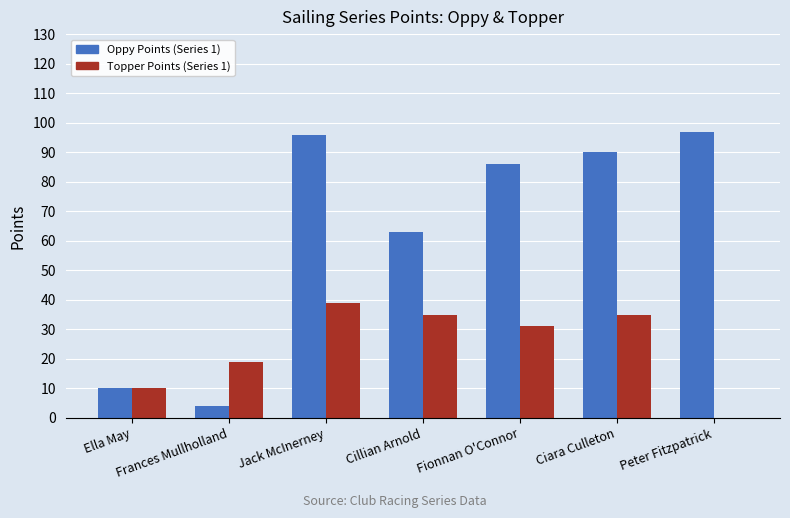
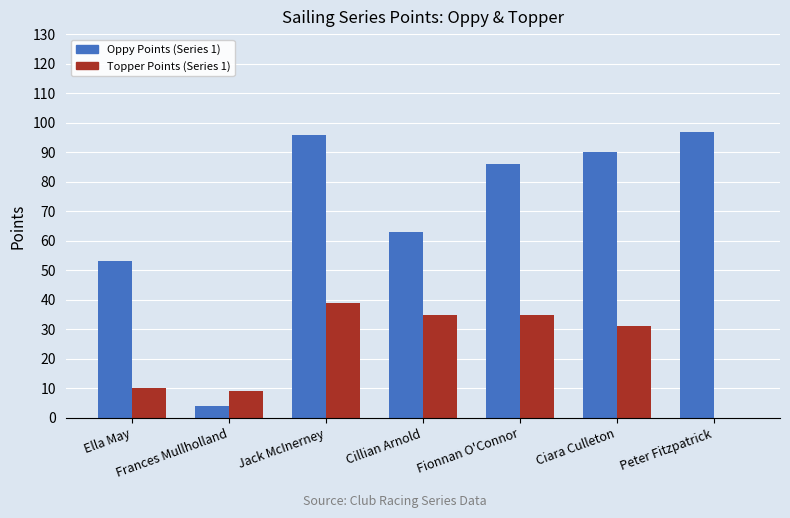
  {
    "Oppy Points (Series 1)": {
-     "Ella May": 10,
+     "Ella May": 53,
      "Frances Mullholland": 4,
      "Jack McInerney": 96,
      "Cillian Arnold": 63,
      "Fionnan O'Connor": 86,
      "Ciara Culleton": 90,
      "Peter Fitzpatrick": 97
    },
    "Topper Points (Series 1)": {
      "Ella May": 10,
-     "Frances Mullholland": 19,
+     "Frances Mullholland": 9,
      "Jack McInerney": 39,
      "Cillian Arnold": 35,
-     "Fionnan O'Connor": 31,
-     "Ciara Culleton": 35,
+     "Fionnan O'Connor": 35,
+     "Ciara Culleton": 31,
      "Peter Fitzpatrick": 0
    }
  }
